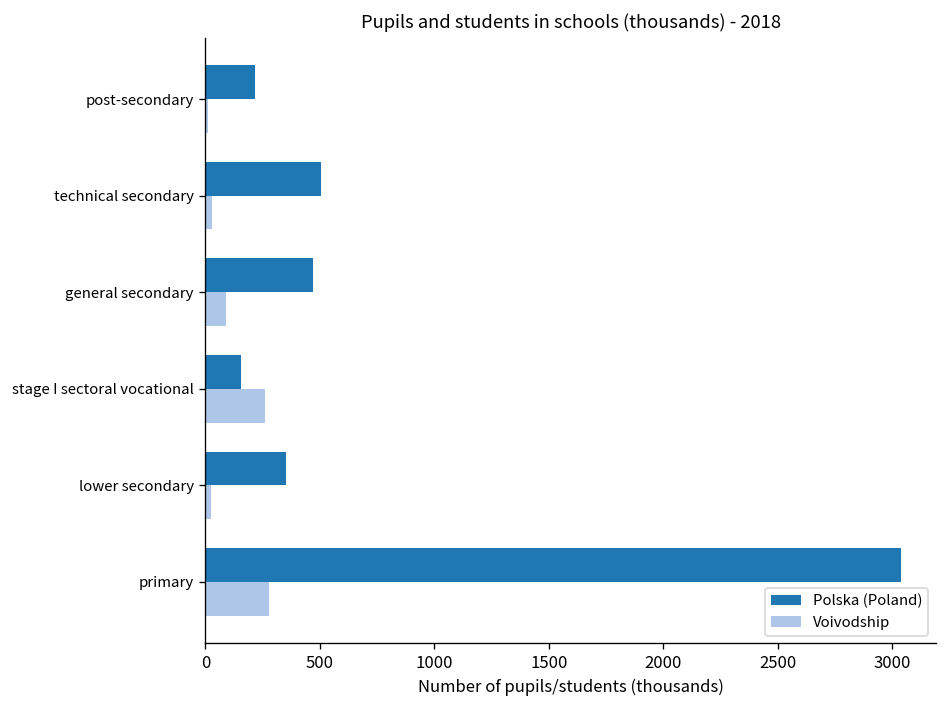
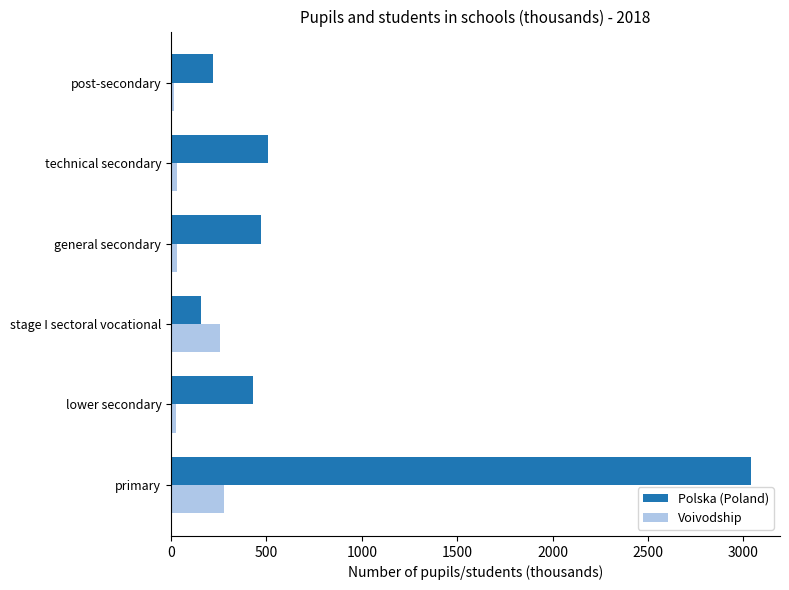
  {
    "Polska (Poland)": {
      "post-secondary": 220,
      "technical secondary": 510,
      "general secondary": 470,
      "stage I sectoral vocational": 160,
-     "lower secondary": 350,
+     "lower secondary": 430,
      "primary": 3040
    },
    "Voivodship": {
      "post-secondary": 10,
      "technical secondary": 30,
-     "general secondary": 90,
+     "general secondary": 30,
      "stage I sectoral vocational": 260,
      "lower secondary": 20,
      "primary": 280
    }
  }
